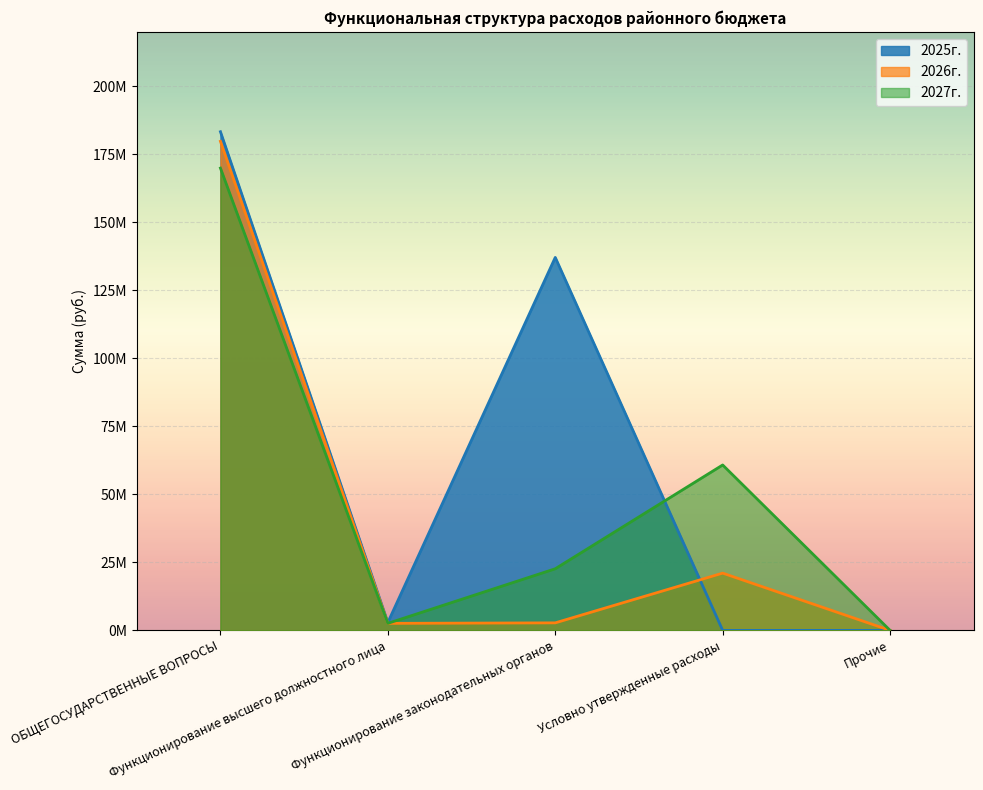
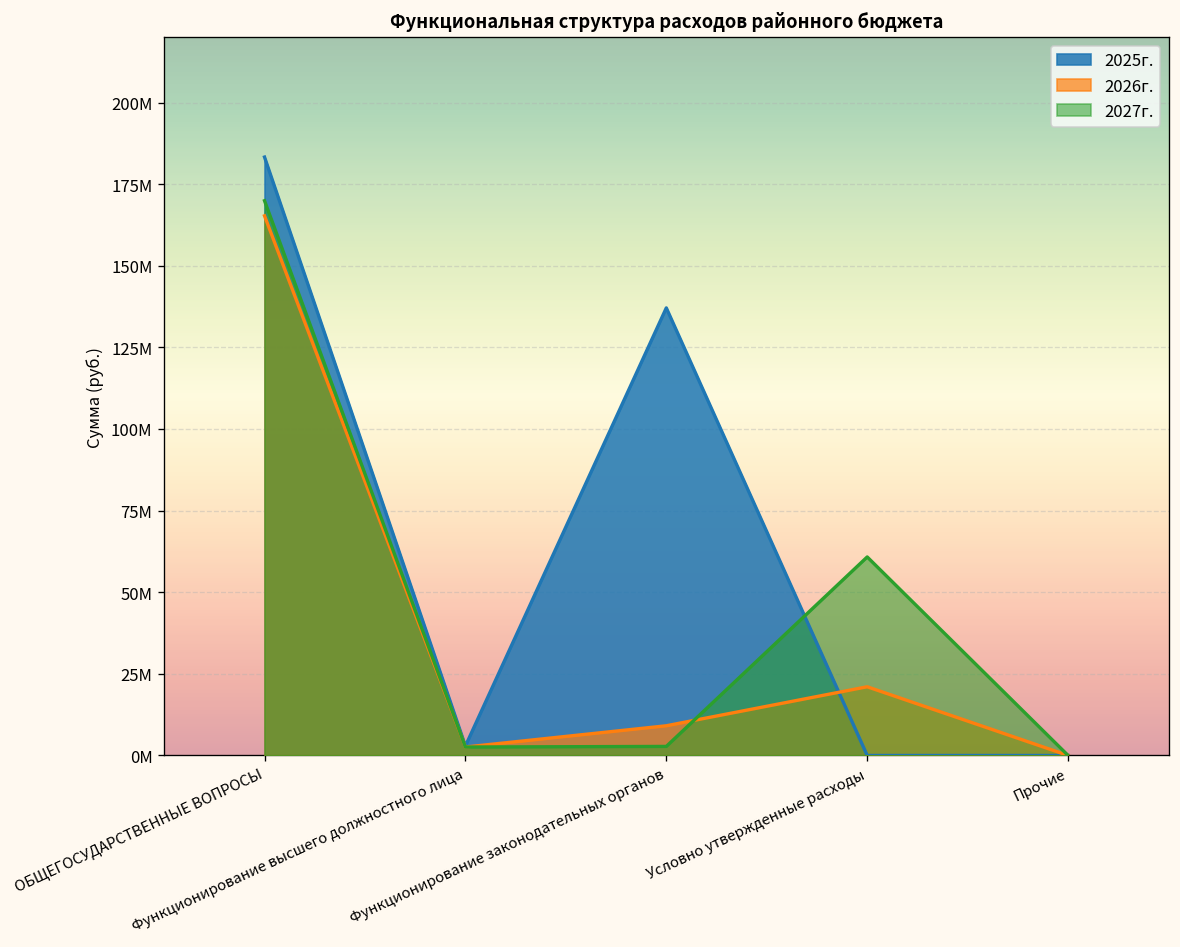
  {
    "2025г.": {
      "ОБЩЕГОСУДАРСТВЕННЫЕ ВОПРОСЫ": 183000000,
      "Функционирование законодательных органов": 137000000,
      "Условно утвержденные расходы": 0
    },
    "2026г.": {
-     "ОБЩЕГОСУДАРСТВЕННЫЕ ВОПРОСЫ": 180000000,
-     "Функционирование законодательных органов": 3000000,
+     "ОБЩЕГОСУДАРСТВЕННЫЕ ВОПРОСЫ": 165000000,
+     "Функционирование законодательных органов": 9000000,
      "Условно утвержденные расходы": 21000000
    },
    "2027г.": {
      "ОБЩЕГОСУДАРСТВЕННЫЕ ВОПРОСЫ": 170000000,
-     "Функционирование законодательных органов": 23000000,
+     "Функционирование законодательных органов": 3000000,
      "Условно утвержденные расходы": 61000000
    }
  }
